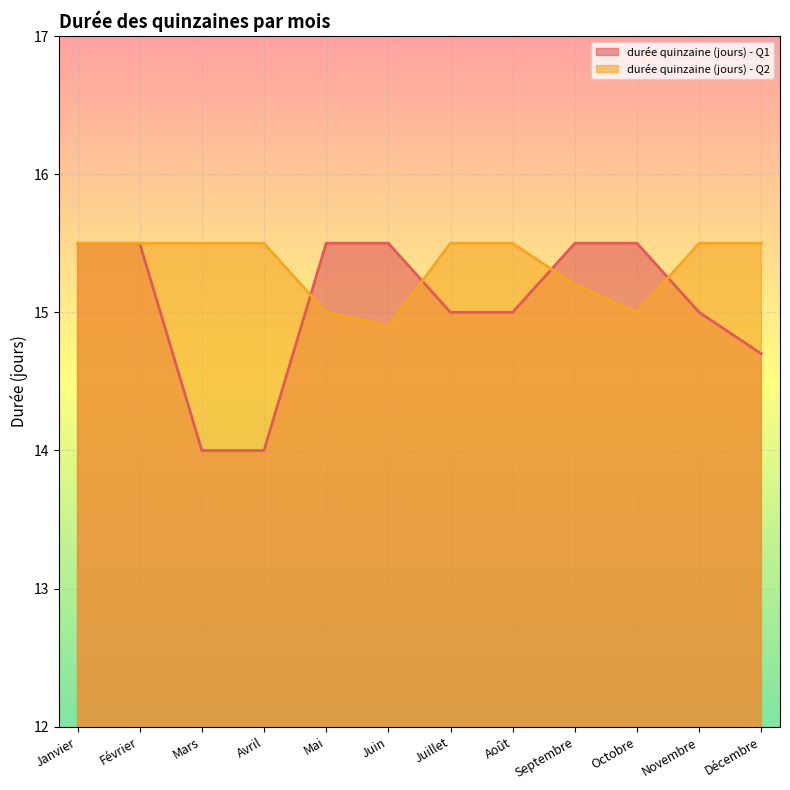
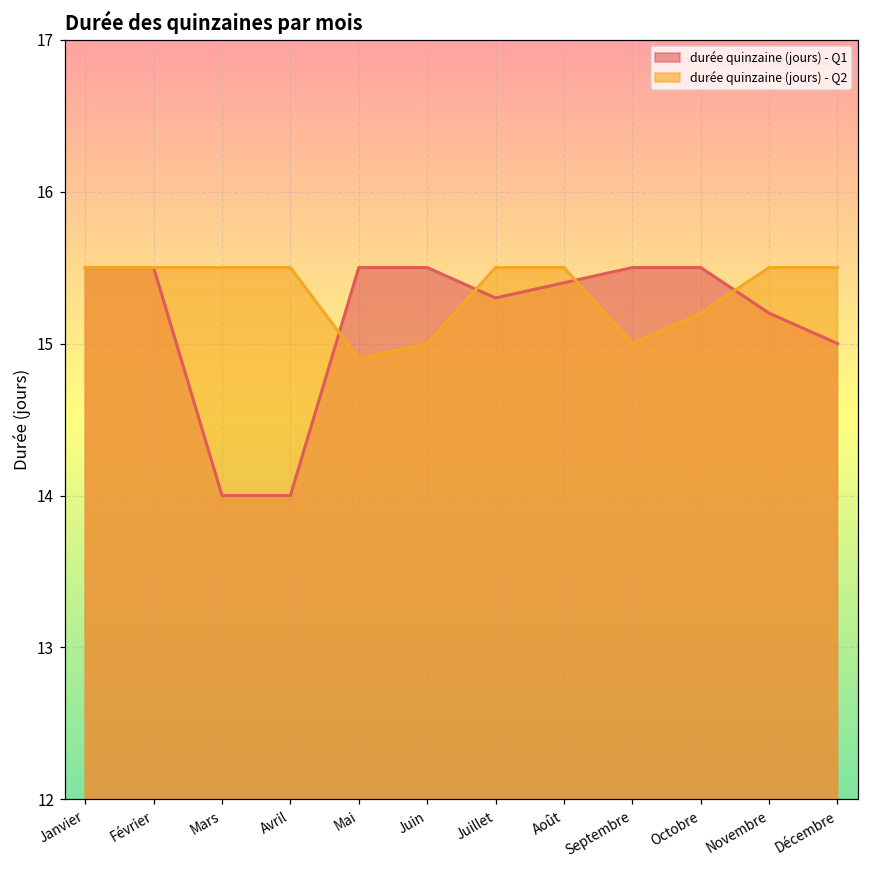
  {
    "durée quinzaine (jours) - Q1": {
      "Mars": 14.0,
      "Avril": 14.0,
      "Mai": 15.5,
      "Juin": 15.5,
-     "Juillet": 15.0,
-     "Août": 15.0,
+     "Juillet": 15.3,
+     "Août": 15.4,
      "Septembre": 15.5,
      "Octobre": 15.5,
-     "Novembre": 15.0,
-     "Décembre": 14.7
+     "Novembre": 15.2,
+     "Décembre": 15.0
    },
    "durée quinzaine (jours) - Q2": {
      "Mars": 15.5,
      "Avril": 15.5,
-     "Mai": 15.0,
-     "Juin": 14.9,
+     "Mai": 14.9,
+     "Juin": 15.0,
      "Juillet": 15.5,
      "Août": 15.5,
-     "Septembre": 15.2,
-     "Octobre": 15.0,
+     "Septembre": 15.0,
+     "Octobre": 15.2,
      "Novembre": 15.5,
      "Décembre": 15.5
    }
  }
